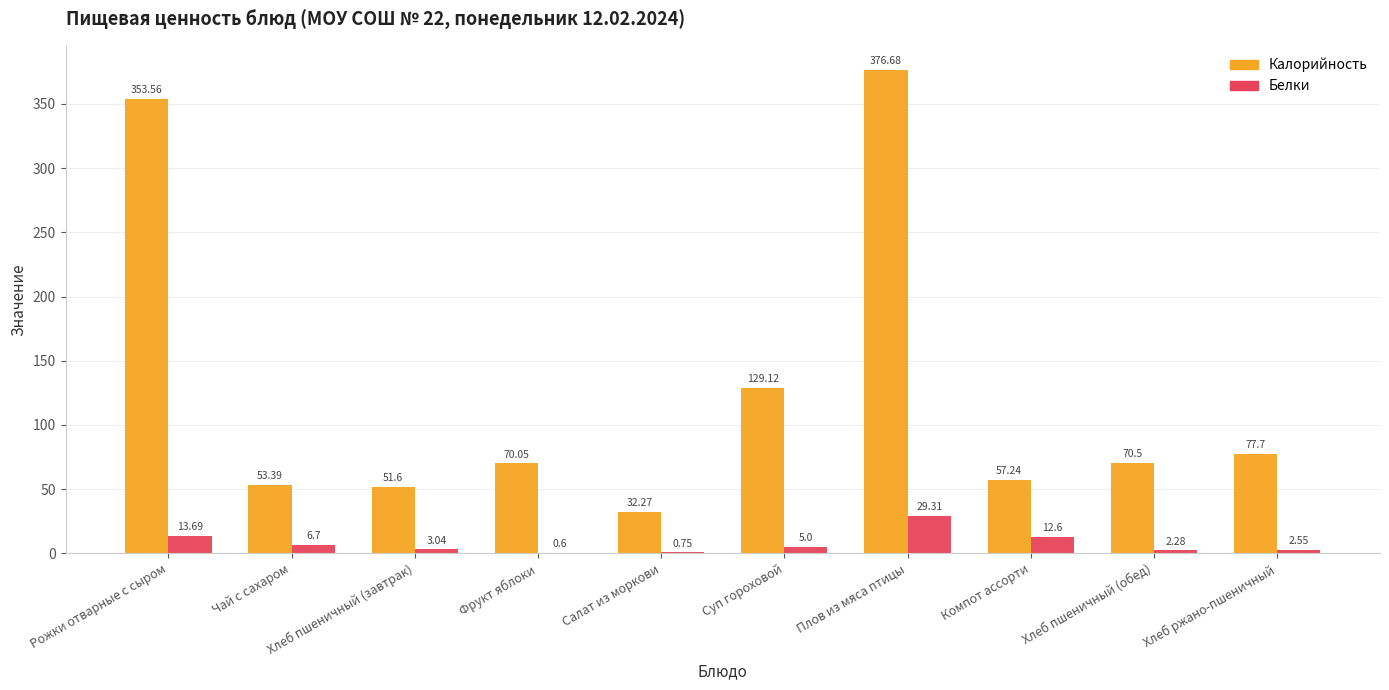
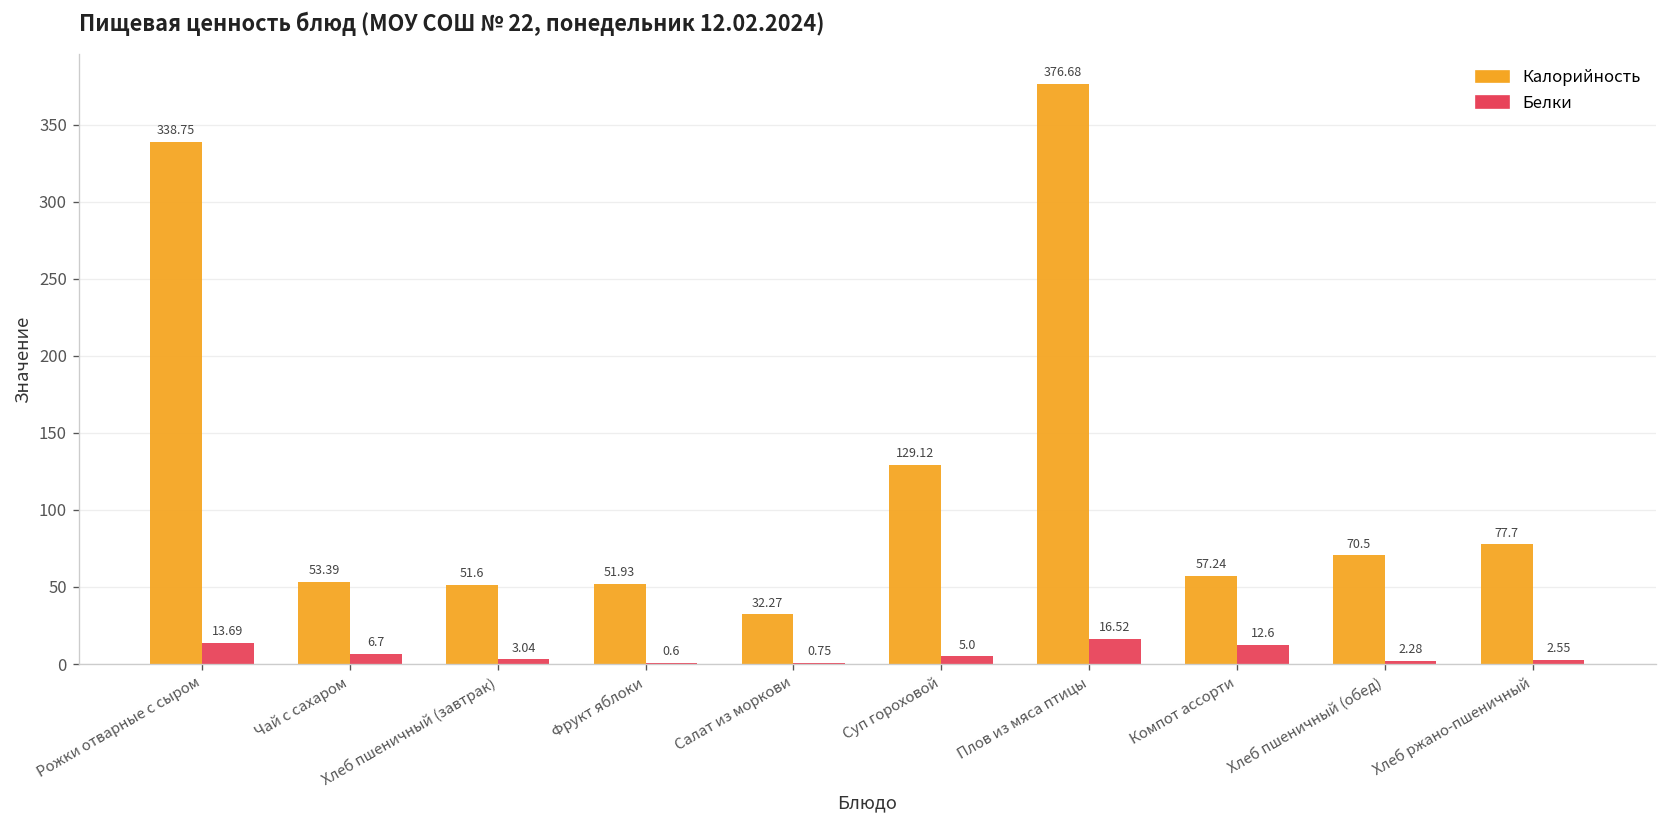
  {
    "Калорийность": {
-     "Рожки отварные с сыром": 353.56,
+     "Рожки отварные с сыром": 338.75,
      "Чай с сахаром": 53.39,
      "Хлеб пшеничный (завтрак)": 51.6,
-     "Фрукт яблоки": 70.05,
+     "Фрукт яблоки": 51.93,
      "Салат из моркови": 32.27,
      "Суп гороховой": 129.12,
      "Плов из мяса птицы": 376.68,
      "Компот ассорти": 57.24,
      "Хлеб пшеничный (обед)": 70.5,
      "Хлеб ржано-пшеничный": 77.7
    },
    "Белки": {
      "Рожки отварные с сыром": 13.69,
      "Чай с сахаром": 6.7,
      "Хлеб пшеничный (завтрак)": 3.04,
      "Фрукт яблоки": 0.6,
      "Салат из моркови": 0.75,
      "Суп гороховой": 5.0,
-     "Плов из мяса птицы": 29.31,
+     "Плов из мяса птицы": 16.52,
      "Компот ассорти": 12.6,
      "Хлеб пшеничный (обед)": 2.28,
      "Хлеб ржано-пшеничный": 2.55
    }
  }
